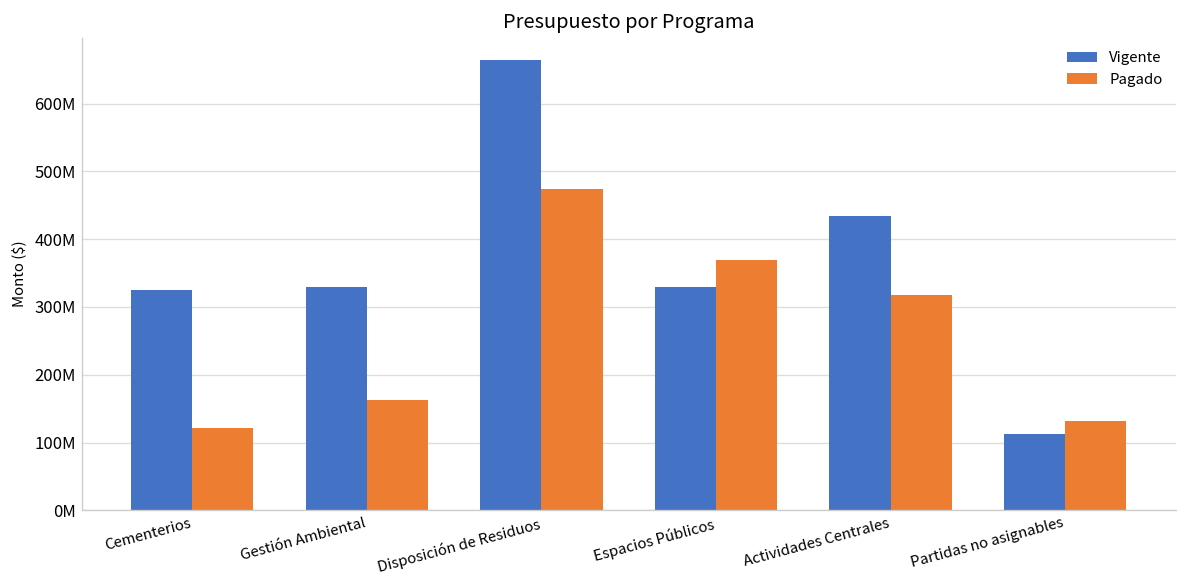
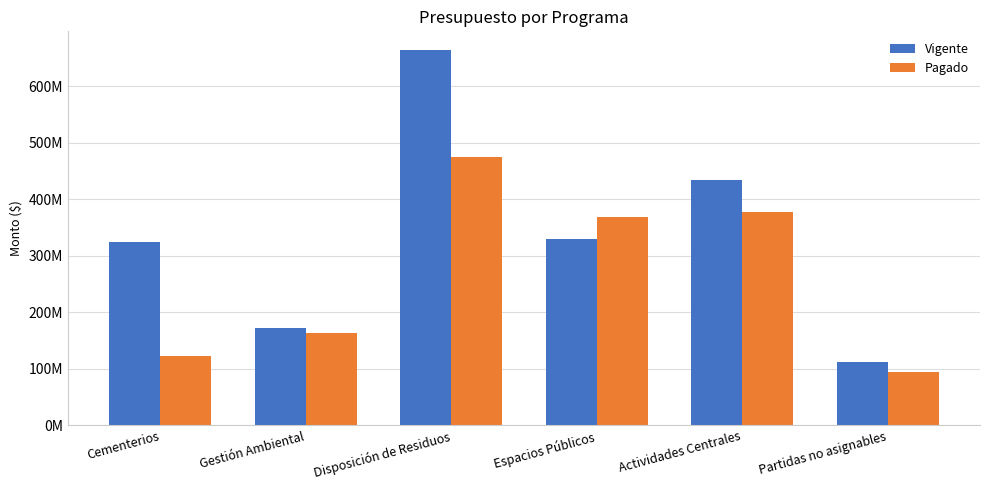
  {
    "Vigente": {
      "Cementerios": 330000000,
-     "Gestión Ambiental": 330000000,
+     "Gestión Ambiental": 170000000,
      "Disposición de Residuos": 660000000,
      "Espacios Públicos": 330000000,
      "Actividades Centrales": 430000000,
      "Partidas no asignables": 110000000
    },
    "Pagado": {
      "Cementerios": 120000000,
      "Gestión Ambiental": 160000000,
      "Disposición de Residuos": 470000000,
      "Espacios Públicos": 370000000,
-     "Actividades Centrales": 320000000,
-     "Partidas no asignables": 130000000
+     "Actividades Centrales": 380000000,
+     "Partidas no asignables": 90000000
    }
  }
